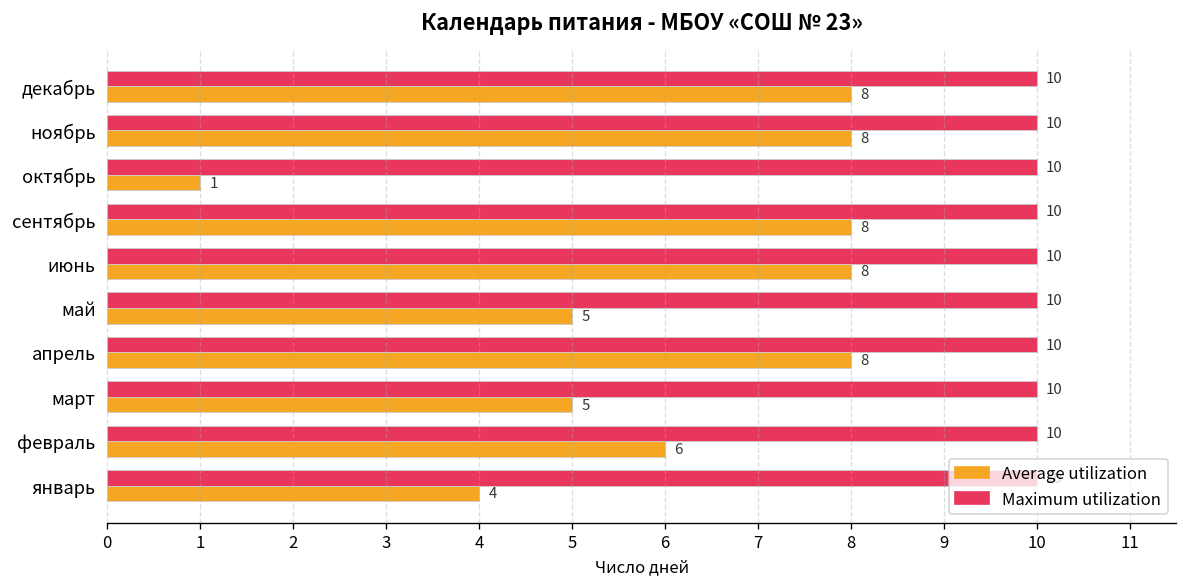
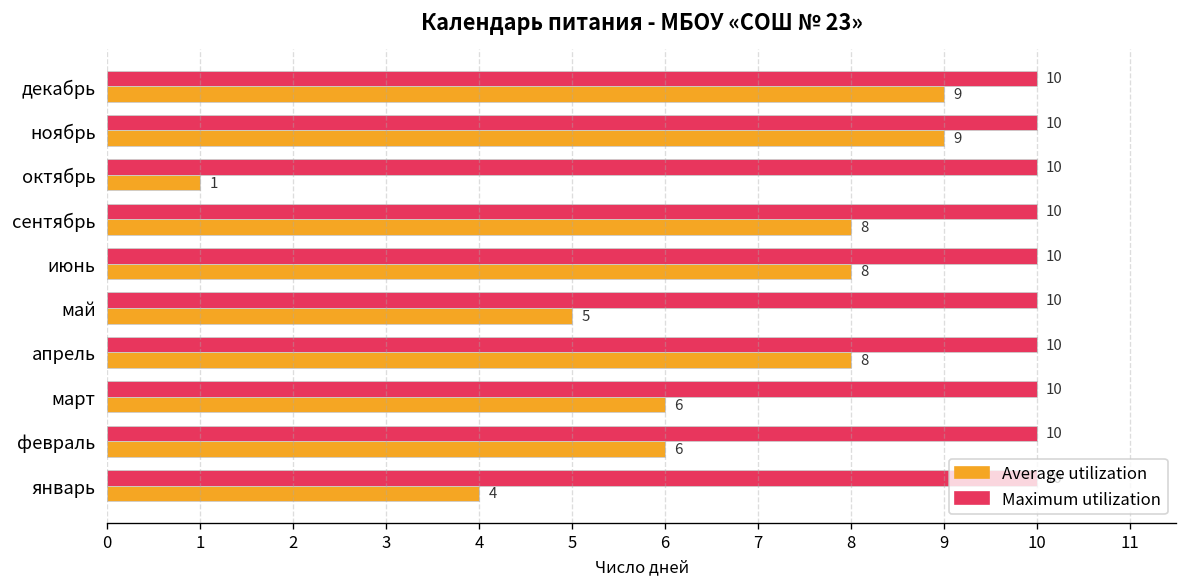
  {
    "Maximum utilization": {
      "декабрь": 10,
      "ноябрь": 10,
      "октябрь": 10,
      "сентябрь": 10,
      "июнь": 10,
      "май": 10,
      "апрель": 10,
      "март": 10,
      "февраль": 10
    },
    "Average utilization": {
-     "декабрь": 8,
-     "ноябрь": 8,
+     "декабрь": 9,
+     "ноябрь": 9,
      "октябрь": 1,
      "сентябрь": 8,
      "июнь": 8,
      "май": 5,
      "апрель": 8,
-     "март": 5,
+     "март": 6,
      "февраль": 6,
      "январь": 4
    }
  }
